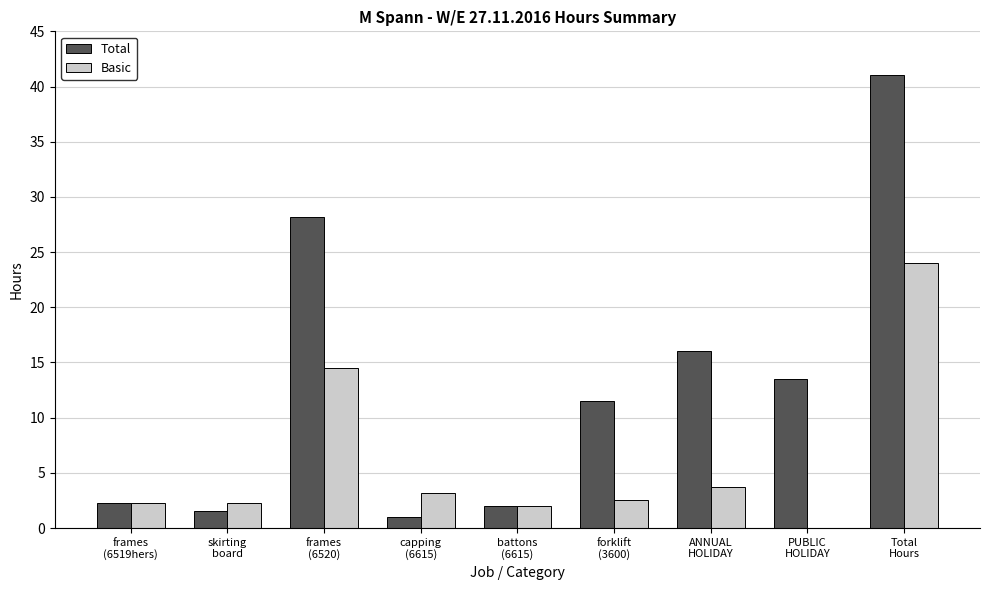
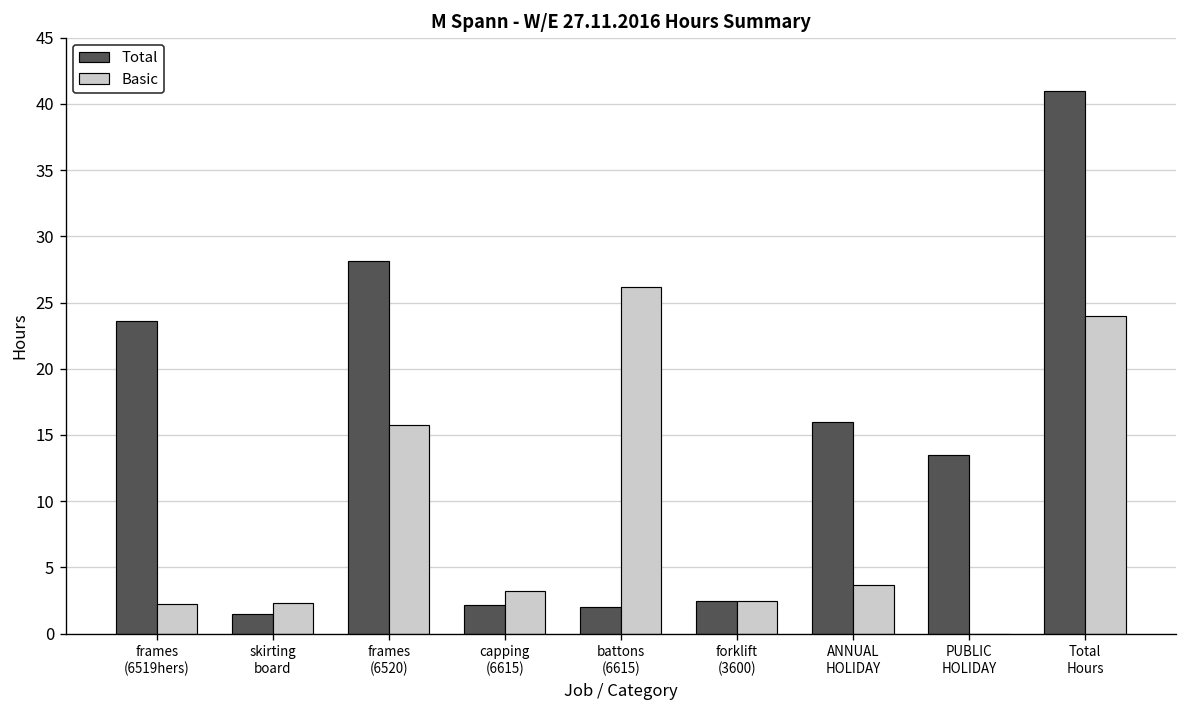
  {
    "Total": {
-     "frames (6519hers)": 2.3,
+     "frames (6519hers)": 23.6,
      "skirting board": 1.5,
      "frames (6520)": 28.2,
-     "capping (6615)": 1.0,
+     "capping (6615)": 2.2,
      "battons (6615)": 2.0,
-     "forklift (3600)": 11.5,
+     "forklift (3600)": 2.5,
      "ANNUAL HOLIDAY": 16.0,
      "PUBLIC HOLIDAY": 13.5,
      "Total Hours": 41.0
    },
    "Basic": {
      "frames (6519hers)": 2.3,
      "skirting board": 2.3,
-     "frames (6520)": 14.5,
+     "frames (6520)": 15.8,
      "capping (6615)": 3.2,
-     "battons (6615)": 2.0,
+     "battons (6615)": 26.2,
      "forklift (3600)": 2.5,
      "ANNUAL HOLIDAY": 3.7,
      "PUBLIC HOLIDAY": 0.0,
      "Total Hours": 24.0
    }
  }
